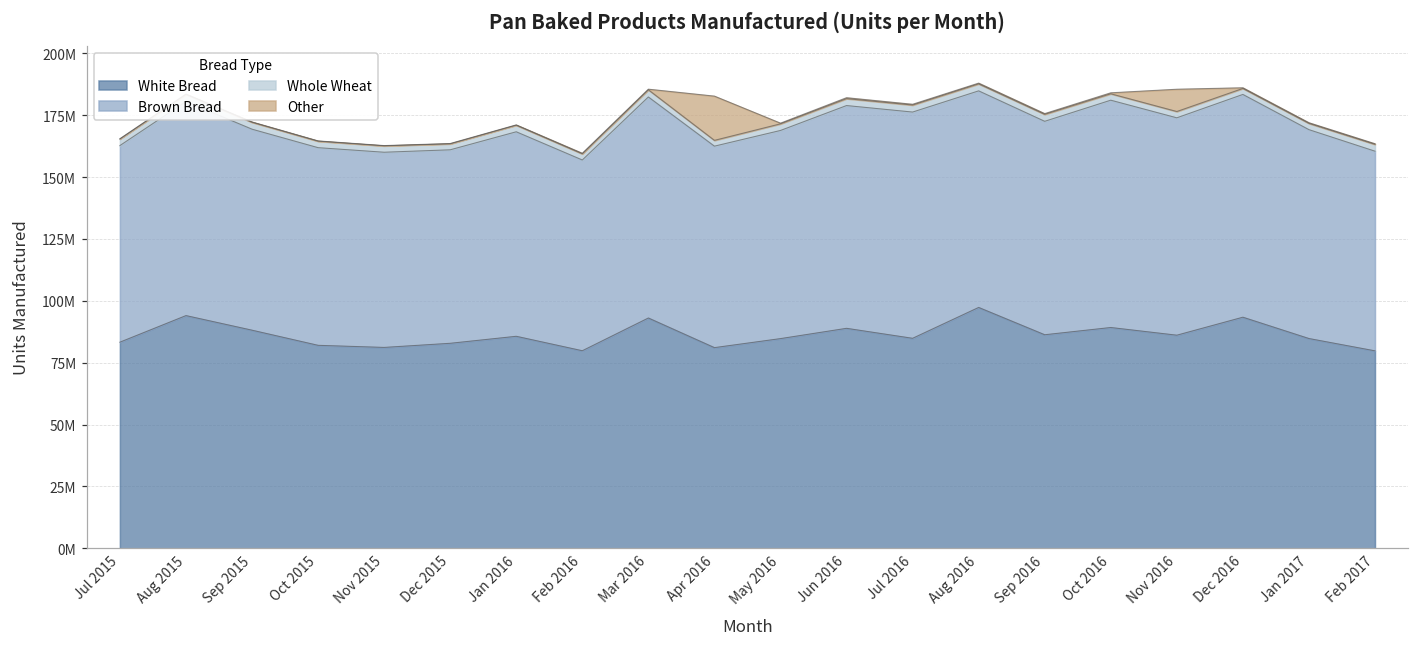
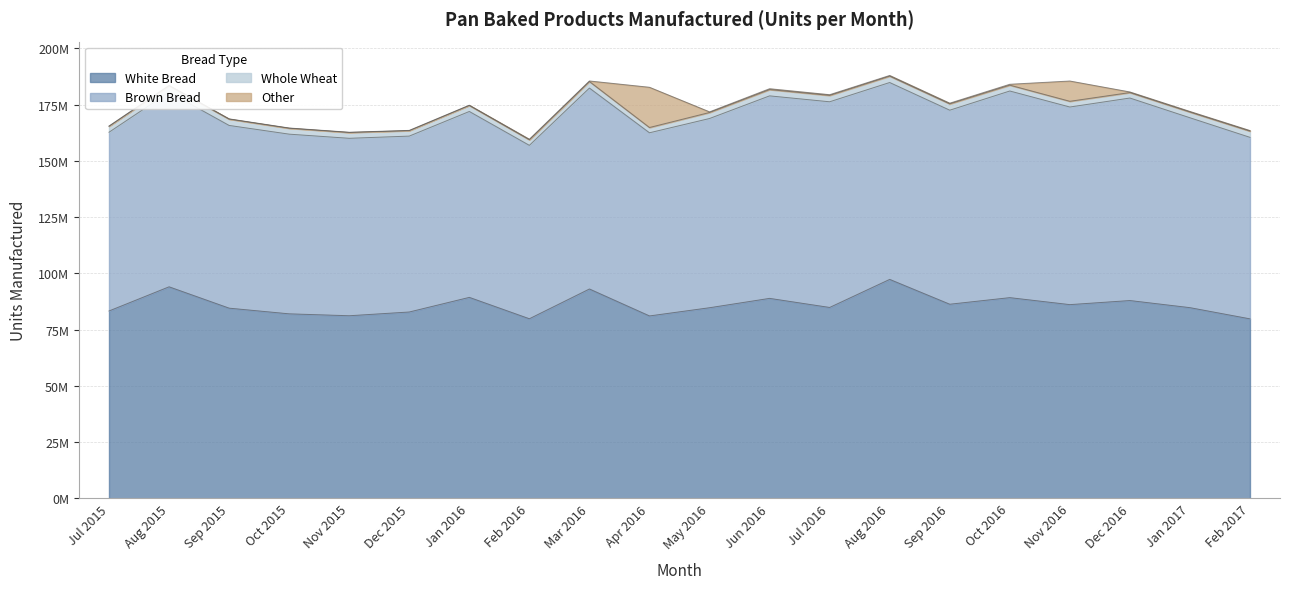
  {
    "White Bread": {
      "Jul 2015": 83000000,
      "Aug 2015": 94000000,
-     "Sep 2015": 88000000,
+     "Sep 2015": 85000000,
      "Oct 2015": 82000000,
      "Nov 2015": 81000000,
      "Dec 2015": 83000000,
-     "Jan 2016": 86000000,
+     "Jan 2016": 89000000,
      "Feb 2016": 80000000,
      "Mar 2016": 93000000,
      "Apr 2016": 81000000,
      "May 2016": 85000000,
      "Jun 2016": 89000000,
      "Jul 2016": 85000000,
      "Aug 2016": 97000000,
      "Sep 2016": 86000000,
      "Oct 2016": 89000000,
      "Nov 2016": 86000000,
-     "Dec 2016": 93000000,
+     "Dec 2016": 88000000,
      "Jan 2017": 85000000,
      "Feb 2017": 80000000
    },
    "Other": {
      "Apr 2016": 18000000,
      "Nov 2016": 9000000
    }
  }
